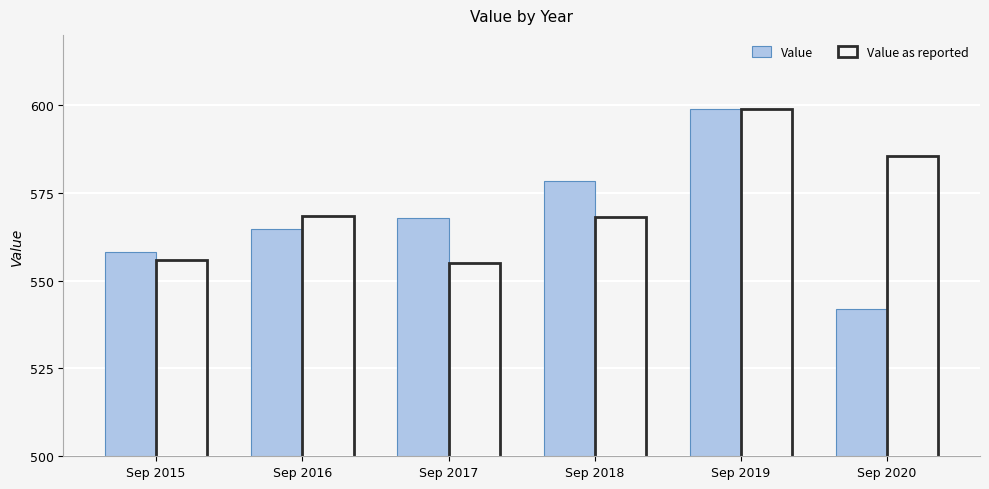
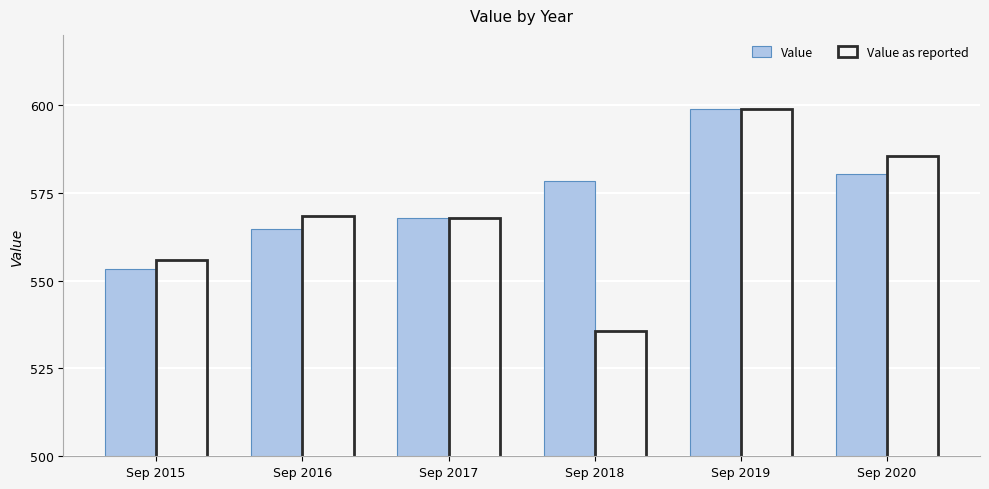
  {
    "Value": {
-     "Sep 2015": 558,
+     "Sep 2015": 553,
      "Sep 2016": 565,
      "Sep 2017": 568,
      "Sep 2018": 578,
      "Sep 2019": 599,
-     "Sep 2020": 542
+     "Sep 2020": 580
    },
    "Value as reported": {
      "Sep 2015": 556,
      "Sep 2016": 568,
-     "Sep 2017": 555,
-     "Sep 2018": 568,
+     "Sep 2017": 568,
+     "Sep 2018": 536,
      "Sep 2019": 599,
      "Sep 2020": 585
    }
  }
